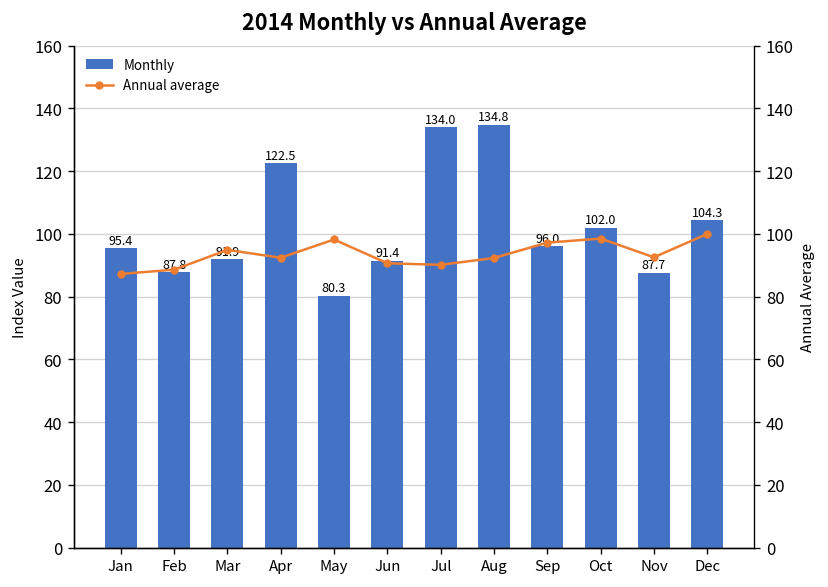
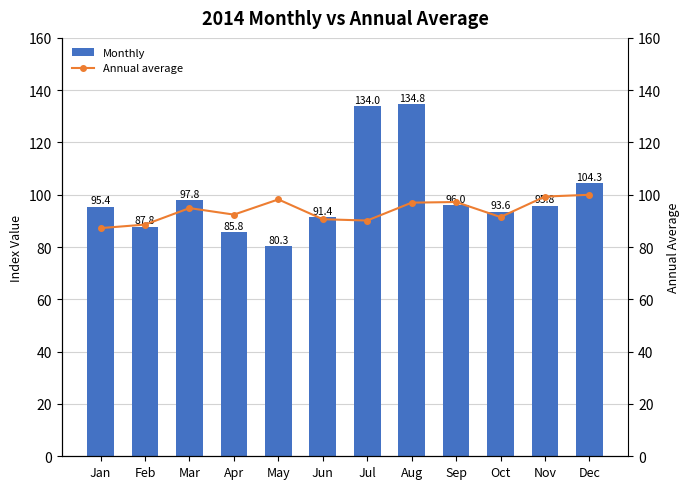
  {
    "Monthly": {
      "Jan": 95.4,
-     "Mar": 91.9,
-     "Apr": 122.5,
+     "Mar": 97.8,
+     "Apr": 85.8,
      "May": 80.3,
      "Jun": 91.4,
      "Jul": 134.0,
      "Aug": 134.8,
-     "Oct": 102.0,
-     "Nov": 87.7,
+     "Oct": 93.6,
+     "Nov": 95.8,
      "Dec": 104.3
    },
    "Annual average": {
      "Jan": 87,
      "Apr": 92,
      "May": 98,
      "Jun": 91,
      "Jul": 90,
-     "Aug": 92,
-     "Oct": 99,
-     "Nov": 93,
+     "Aug": 97,
+     "Oct": 91,
+     "Nov": 99,
      "Dec": 100
    }
  }
